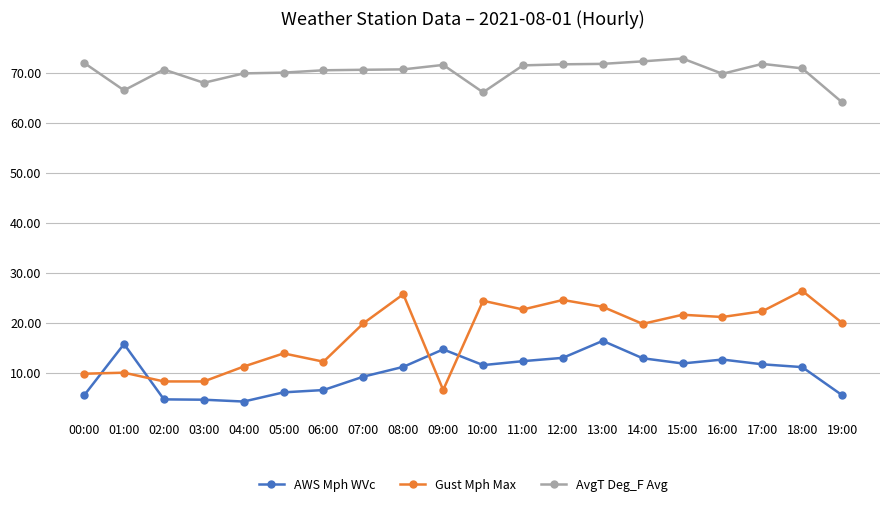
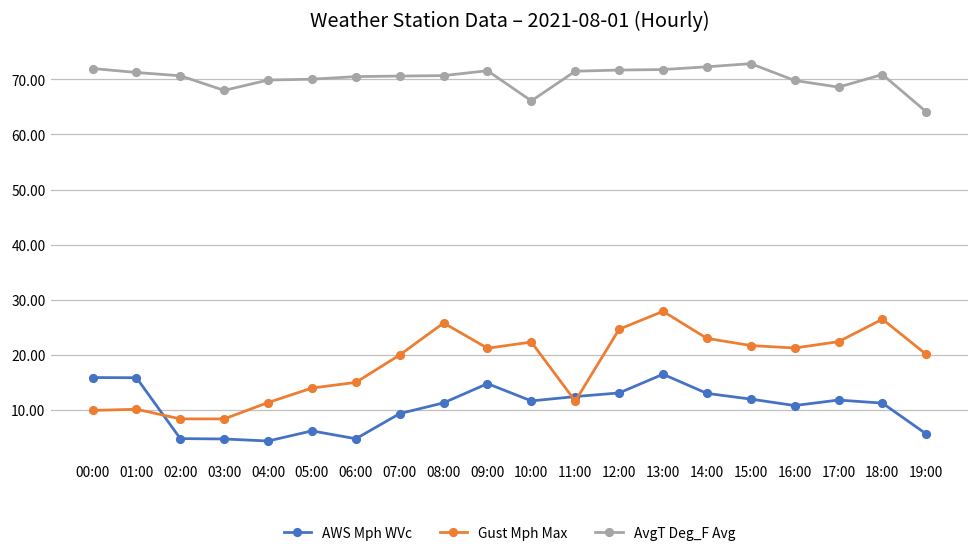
  {
    "AWS Mph WVc": {
-     "00:00": 6,
+     "00:00": 16,
      "01:00": 16,
      "02:00": 5,
      "03:00": 5,
      "04:00": 4,
      "05:00": 6,
-     "06:00": 7,
+     "06:00": 5,
      "07:00": 9,
      "08:00": 11,
      "09:00": 15,
      "10:00": 12,
      "11:00": 12,
      "12:00": 13,
      "13:00": 17,
      "14:00": 13,
      "15:00": 12,
-     "16:00": 13,
+     "16:00": 11,
      "17:00": 12,
      "18:00": 11,
      "19:00": 6
    },
    "Gust Mph Max": {
      "00:00": 10,
      "01:00": 10,
      "02:00": 8,
      "03:00": 8,
      "04:00": 11,
      "05:00": 14,
-     "06:00": 12,
+     "06:00": 15,
      "07:00": 20,
      "08:00": 26,
-     "09:00": 7,
-     "10:00": 25,
-     "11:00": 23,
+     "09:00": 21,
+     "10:00": 22,
+     "11:00": 12,
      "12:00": 25,
-     "13:00": 23,
-     "14:00": 20,
+     "13:00": 28,
+     "14:00": 23,
      "15:00": 22,
      "16:00": 21,
      "17:00": 22,
      "18:00": 26,
      "19:00": 20
    },
    "AvgT Deg_F Avg": {
      "00:00": 72,
-     "01:00": 67,
+     "01:00": 71,
      "02:00": 71,
      "03:00": 68,
      "04:00": 70,
      "05:00": 70,
      "06:00": 71,
      "07:00": 71,
      "08:00": 71,
      "09:00": 72,
      "10:00": 66,
      "11:00": 71,
      "12:00": 72,
      "13:00": 72,
      "14:00": 72,
      "15:00": 73,
      "16:00": 70,
-     "17:00": 72,
+     "17:00": 69,
      "18:00": 71,
      "19:00": 64
    }
  }
